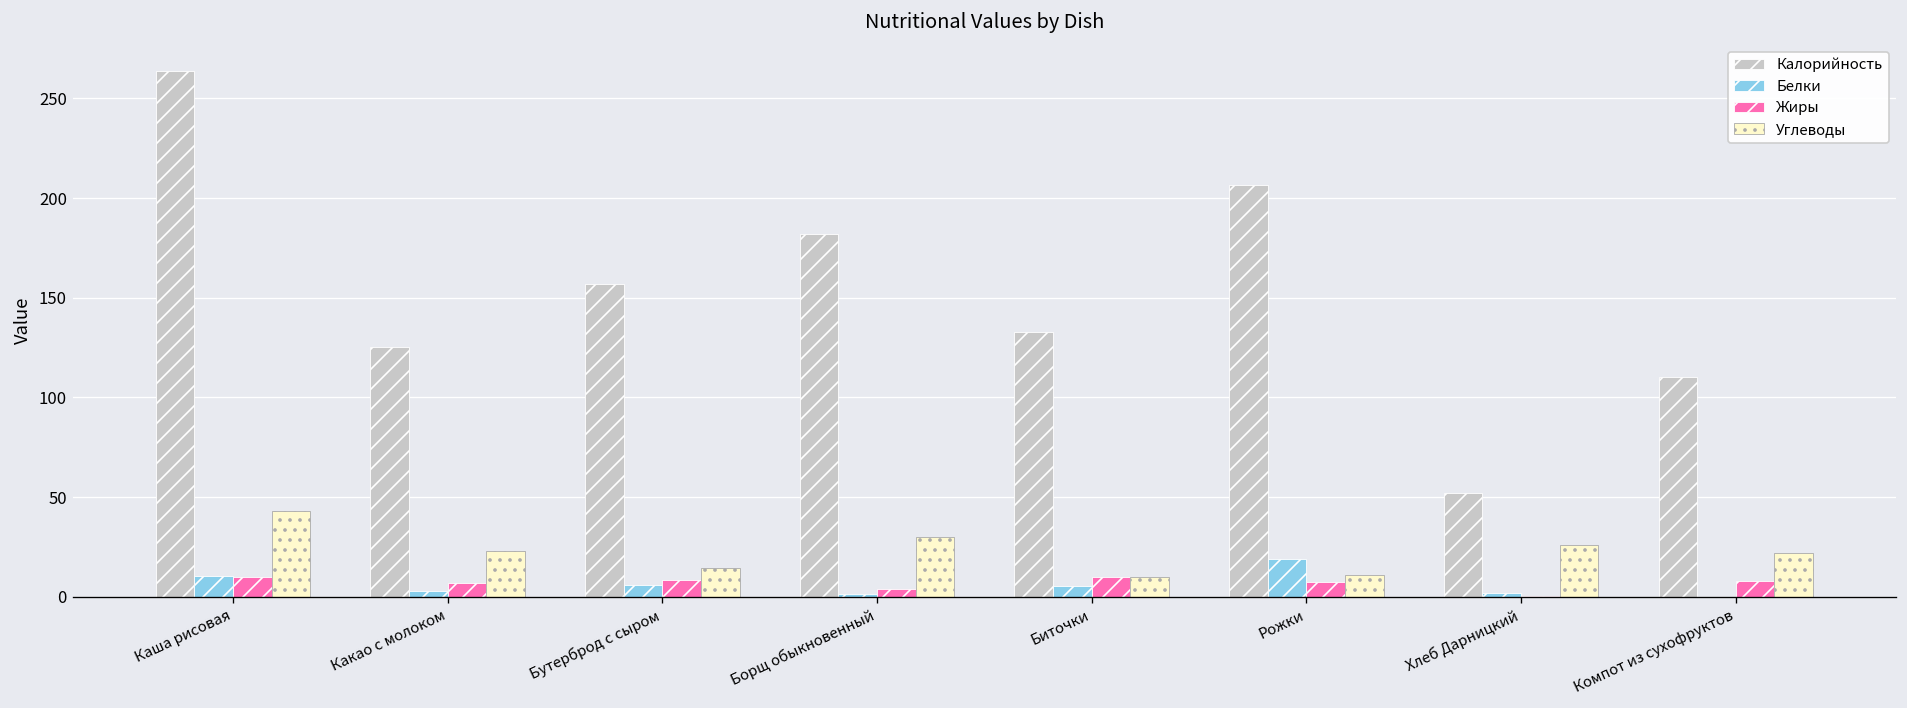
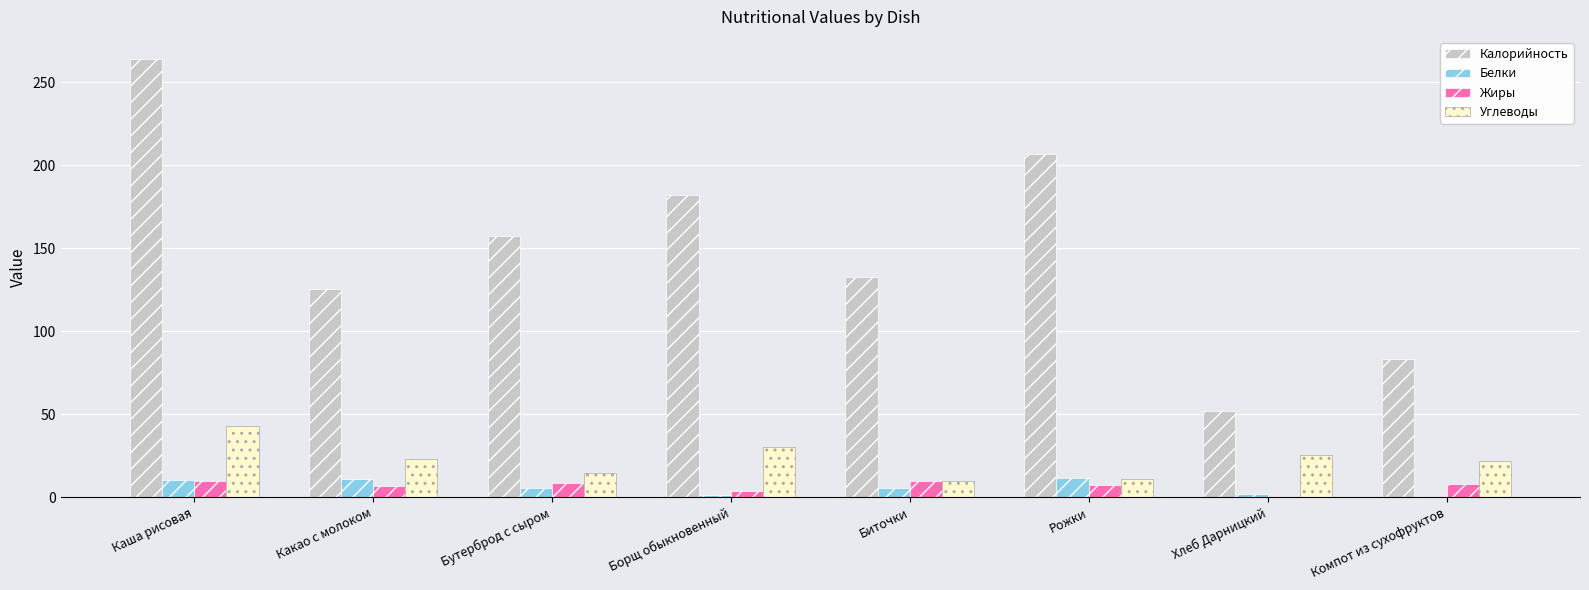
  {
    "Калорийность": {
      "Каша рисовая": 264,
      "Какао с молоком": 125,
      "Бутерброд с сыром": 157,
      "Борщ обыкновенный": 182,
      "Биточки": 133,
      "Рожки": 207,
      "Хлеб Дарницкий": 52,
-     "Компот из сухофруктов": 110
+     "Компот из сухофруктов": 83
    },
    "Белки": {
      "Каша рисовая": 10,
-     "Какао с молоком": 3,
+     "Какао с молоком": 11,
      "Бутерброд с сыром": 6,
      "Биточки": 5,
-     "Рожки": 19,
+     "Рожки": 11,
      "Хлеб Дарницкий": 2,
      "Компот из сухофруктов": 0
    },
    "Жиры": {
      "Каша рисовая": 10,
      "Какао с молоком": 7,
      "Бутерброд с сыром": 8,
      "Борщ обыкновенный": 4,
      "Биточки": 10,
      "Рожки": 7,
      "Компот из сухофруктов": 8
    },
    "Углеводы": {
      "Каша рисовая": 43,
      "Какао с молоком": 23,
      "Бутерброд с сыром": 15,
      "Борщ обыкновенный": 30,
      "Биточки": 10,
      "Рожки": 11,
      "Хлеб Дарницкий": 26,
      "Компот из сухофруктов": 22
    }
  }
